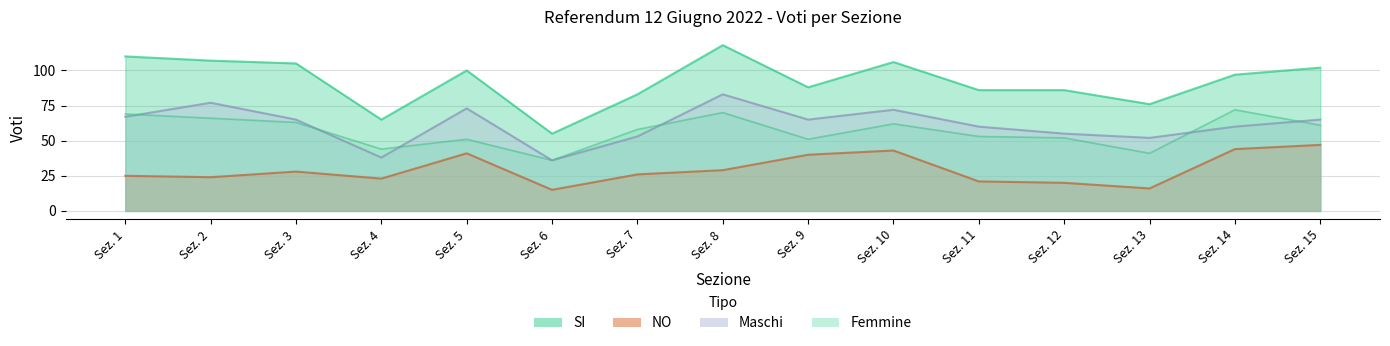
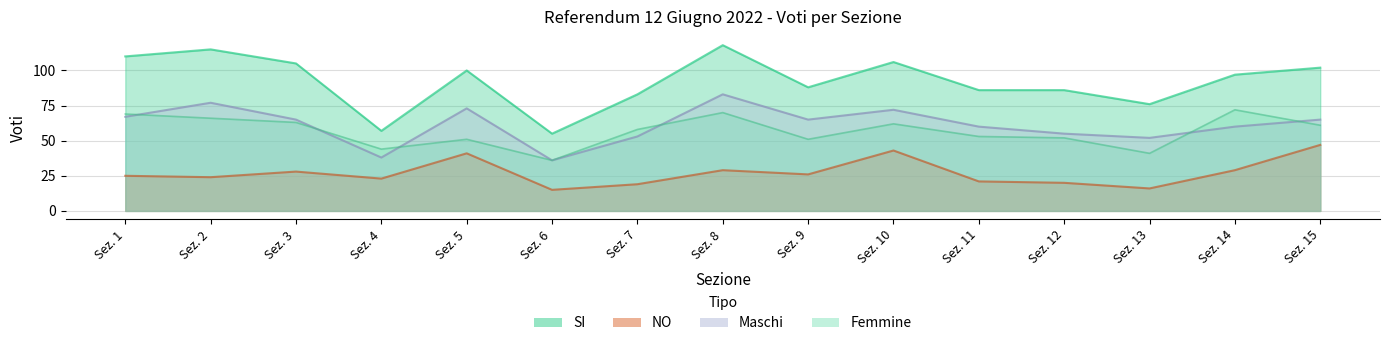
  {
    "SI": {
      "Sez. 1": 110,
-     "Sez. 2": 107,
+     "Sez. 2": 115,
      "Sez. 3": 105,
-     "Sez. 4": 65,
+     "Sez. 4": 57,
      "Sez. 5": 100,
      "Sez. 6": 55,
      "Sez. 7": 83,
      "Sez. 8": 118,
      "Sez. 9": 88,
      "Sez. 10": 106,
      "Sez. 11": 86,
      "Sez. 12": 86,
      "Sez. 13": 76,
      "Sez. 14": 97,
      "Sez. 15": 102
    },
    "NO": {
      "Sez. 1": 25,
      "Sez. 2": 24,
      "Sez. 3": 28,
      "Sez. 4": 23,
      "Sez. 5": 41,
      "Sez. 6": 15,
-     "Sez. 7": 26,
+     "Sez. 7": 19,
      "Sez. 8": 29,
-     "Sez. 9": 40,
+     "Sez. 9": 26,
      "Sez. 10": 43,
      "Sez. 11": 21,
      "Sez. 12": 20,
      "Sez. 13": 16,
-     "Sez. 14": 44,
+     "Sez. 14": 29,
      "Sez. 15": 47
    }
  }
